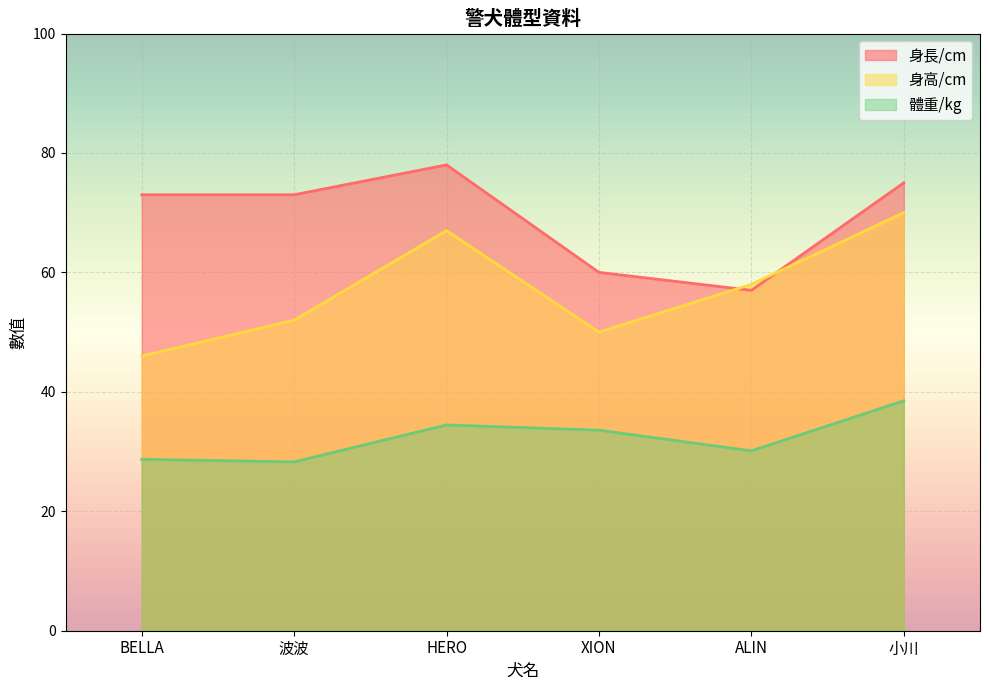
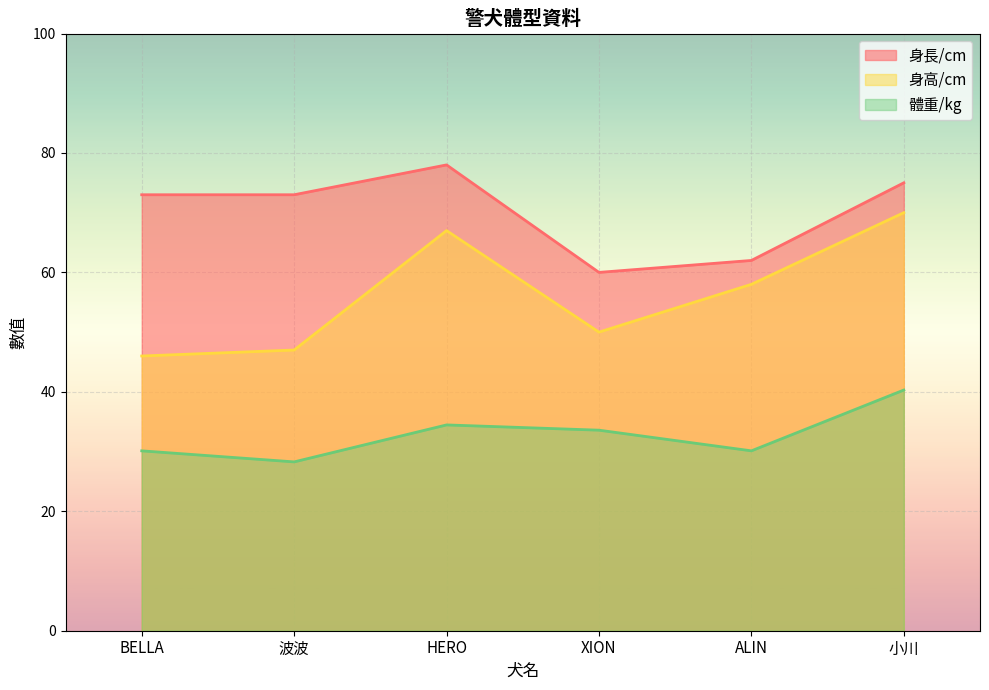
  {
    "身長/cm": {
      "BELLA": 73,
      "波波": 73,
      "HERO": 78,
      "XION": 60,
-     "ALIN": 57,
+     "ALIN": 62,
      "小川": 75
    },
    "身高/cm": {
      "BELLA": 46,
-     "波波": 52,
+     "波波": 47,
      "HERO": 67,
      "XION": 50,
      "ALIN": 58,
      "小川": 70
    },
    "體重/kg": {
-     "BELLA": 29,
+     "BELLA": 30,
      "波波": 28,
      "HERO": 34,
      "XION": 34,
      "ALIN": 30,
-     "小川": 39
+     "小川": 40
    }
  }
